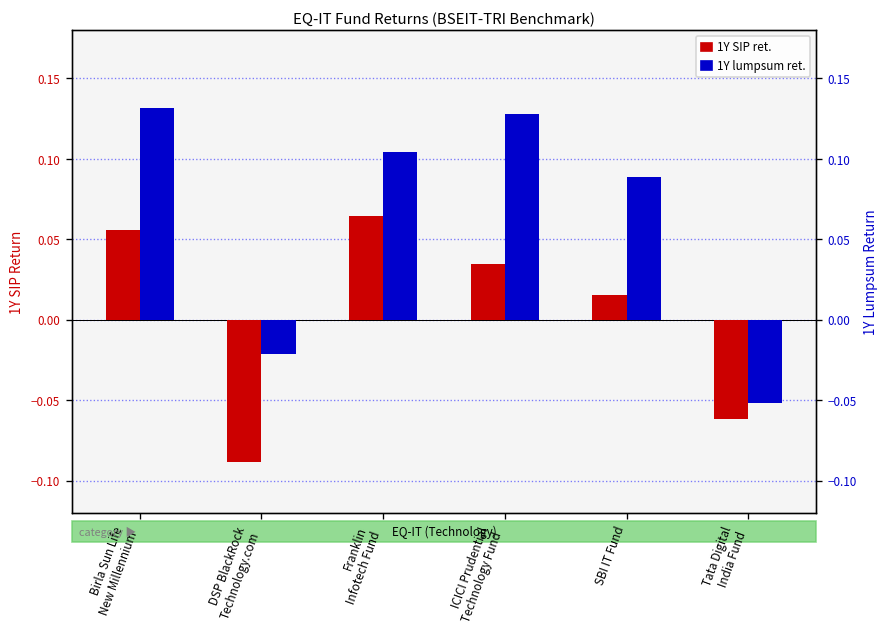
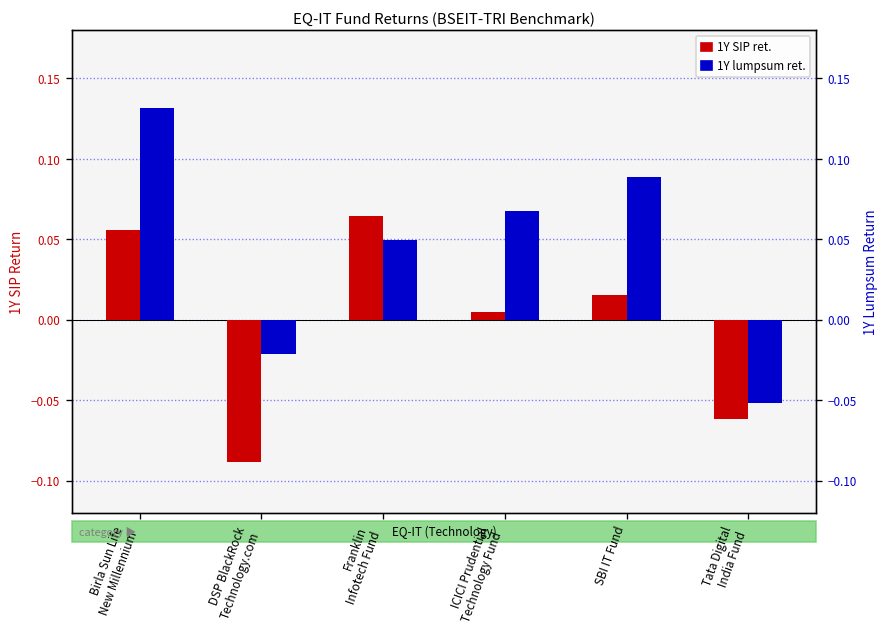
  {
    "1Y SIP ret.": {
      "Birla Sun Life New Millennium": 0.056,
      "DSP BlackRock Technology.com": -0.089,
      "Franklin Infotech Fund": 0.064,
-     "ICICI Prudential Technology Fund": 0.034,
+     "ICICI Prudential Technology Fund": 0.005,
      "SBI IT Fund": 0.015,
      "Tata Digital India Fund": -0.062
    },
    "1Y lumpsum ret.": {
      "Birla Sun Life New Millennium": 0.132,
      "DSP BlackRock Technology.com": -0.021,
-     "Franklin Infotech Fund": 0.104,
-     "ICICI Prudential Technology Fund": 0.128,
+     "Franklin Infotech Fund": 0.050,
+     "ICICI Prudential Technology Fund": 0.067,
      "SBI IT Fund": 0.089,
      "Tata Digital India Fund": -0.052
    }
  }
